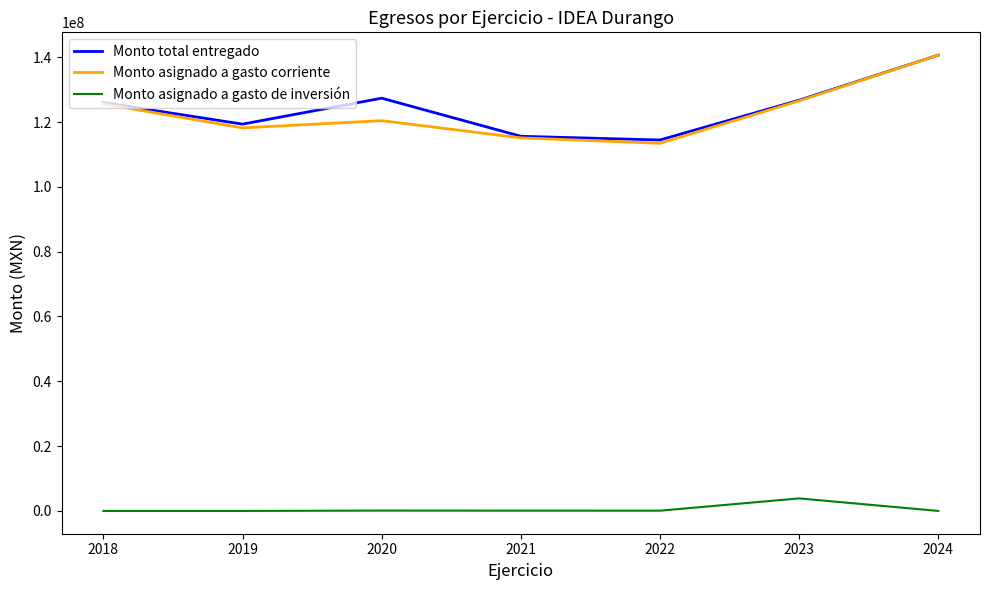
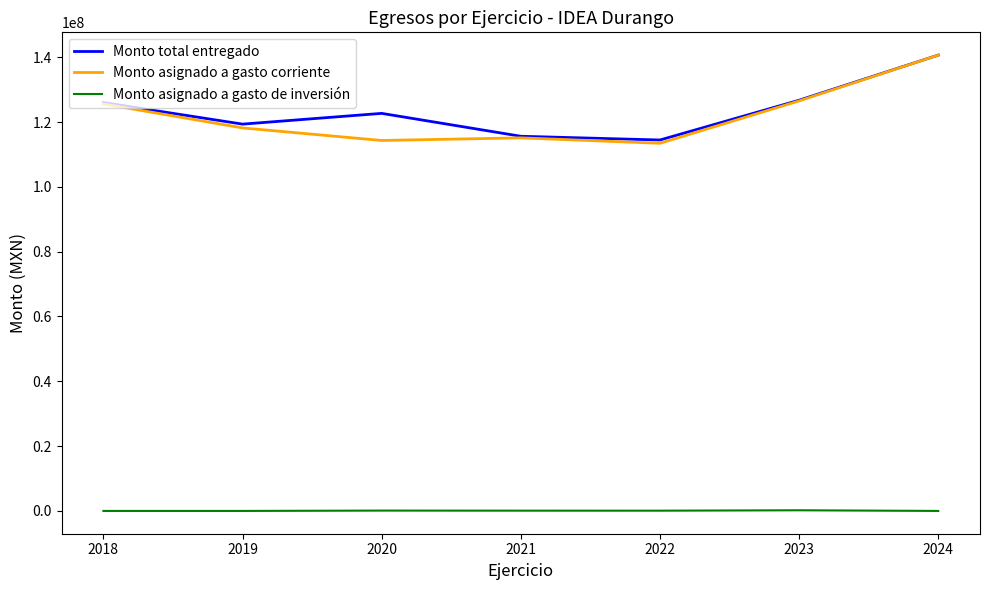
  {
    "Monto total entregado": {
      "2019": 119000000,
-     "2020": 127000000,
+     "2020": 123000000,
      "2022": 114000000
    },
    "Monto asignado a gasto corriente": {
      "2019": 118000000,
-     "2020": 120000000,
+     "2020": 114000000,
      "2022": 113000000
    },
    "Monto asignado a gasto de inversión": {
      "2018": 0,
      "2019": 0,
      "2020": 0,
      "2021": 0,
      "2022": 0,
-     "2023": 4000000,
+     "2023": 0,
      "2024": 0
    }
  }
